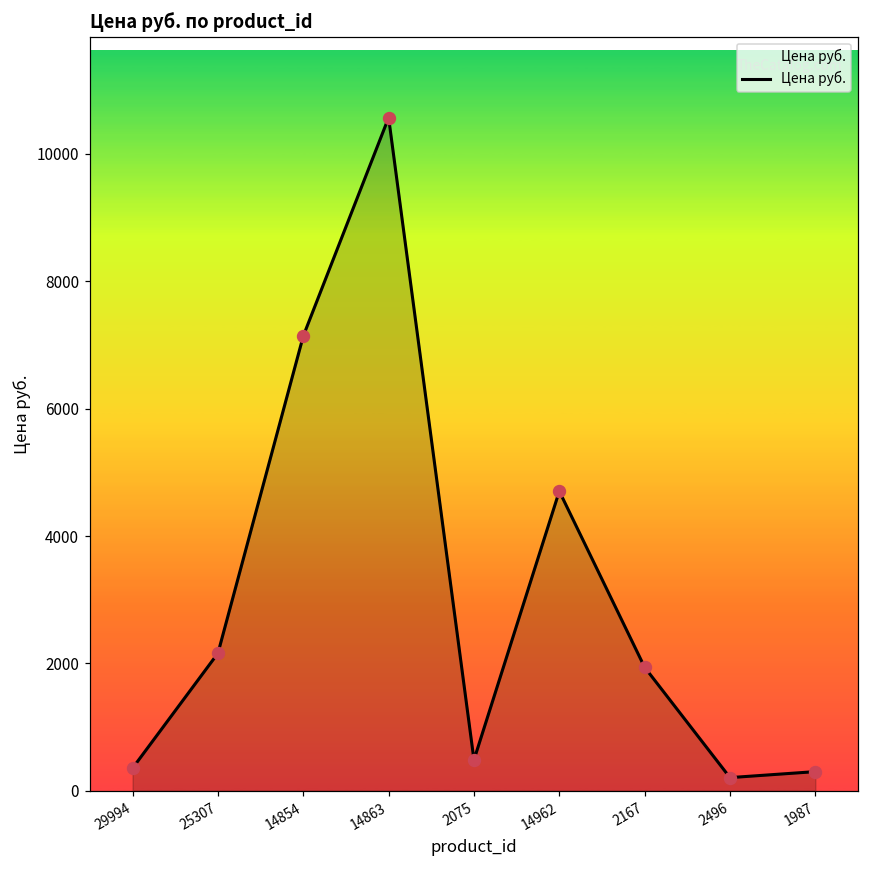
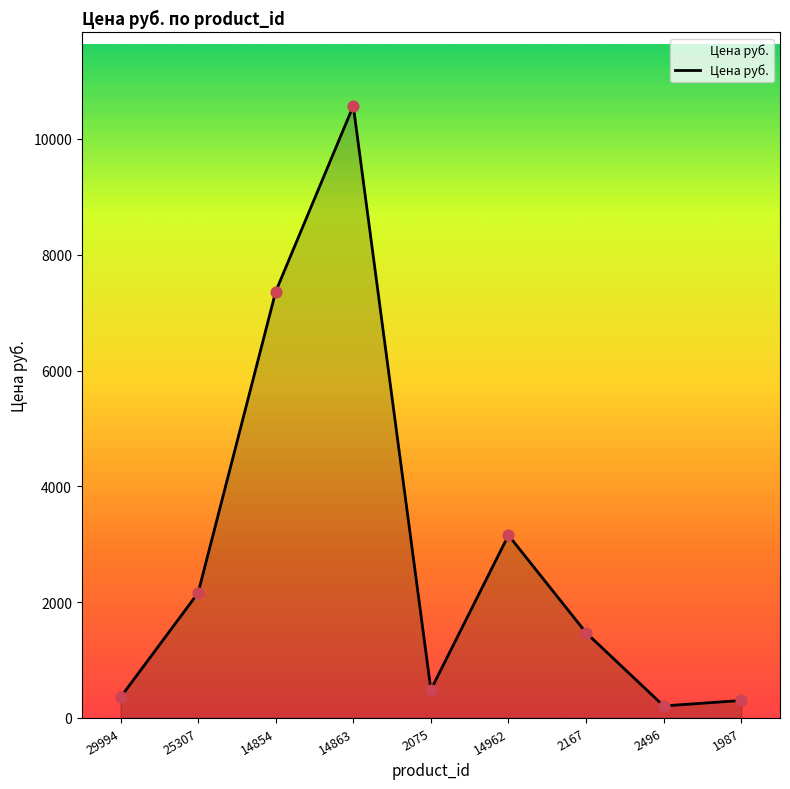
  {
    "29994": 400,
    "25307": 2200,
-   "14854": 7100,
+   "14854": 7400,
    "14863": 10600,
    "2075": 500,
-   "14962": 4700,
-   "2167": 1900,
+   "14962": 3200,
+   "2167": 1500,
    "2496": 200,
    "1987": 300
  }
